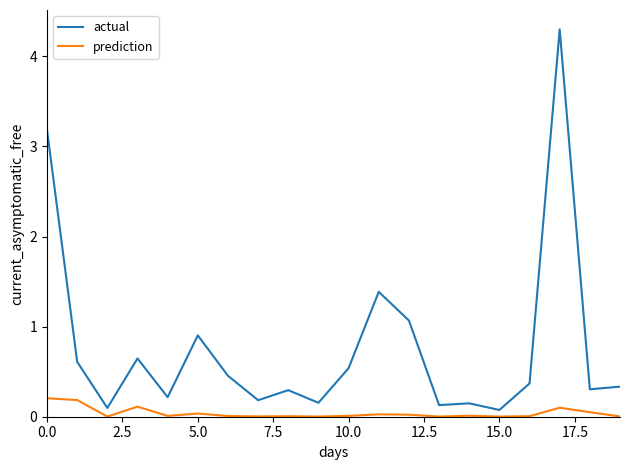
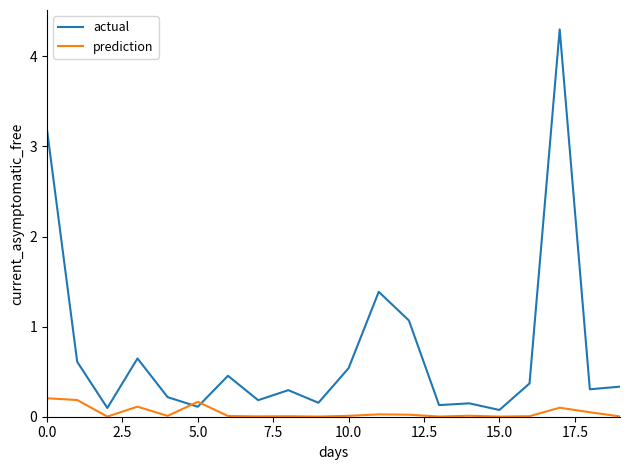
  {
    "actual": {
      "0.0": 3.2,
-     "5.0": 0.9,
+     "5.0": 0.1,
      "10.0": 0.5,
      "15.0": 0.1
    },
    "prediction": {
      "0.0": 0.2,
-     "5.0": 0.0,
+     "5.0": 0.2,
      "10.0": 0.0,
      "15.0": 0.0
    }
  }
